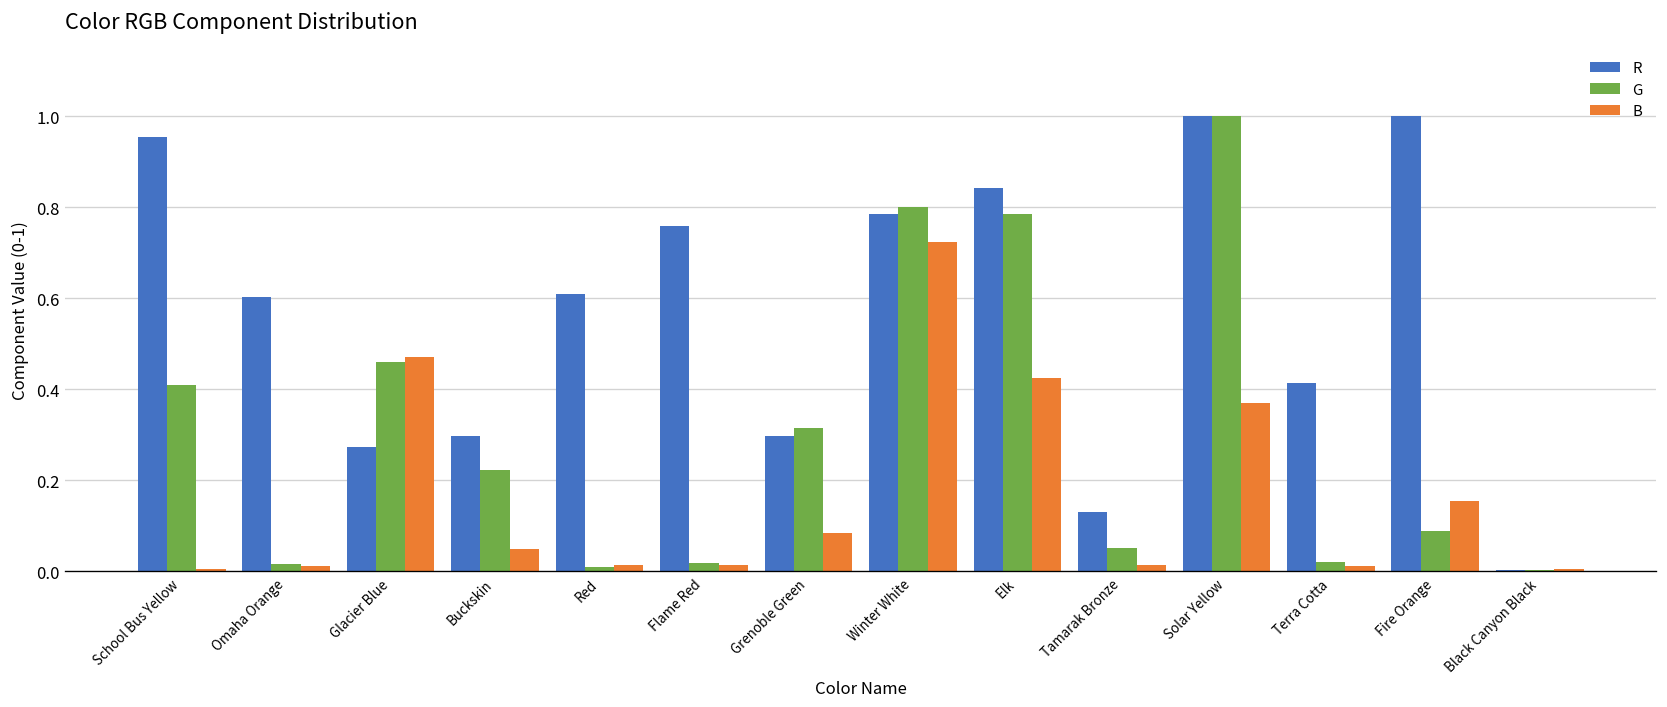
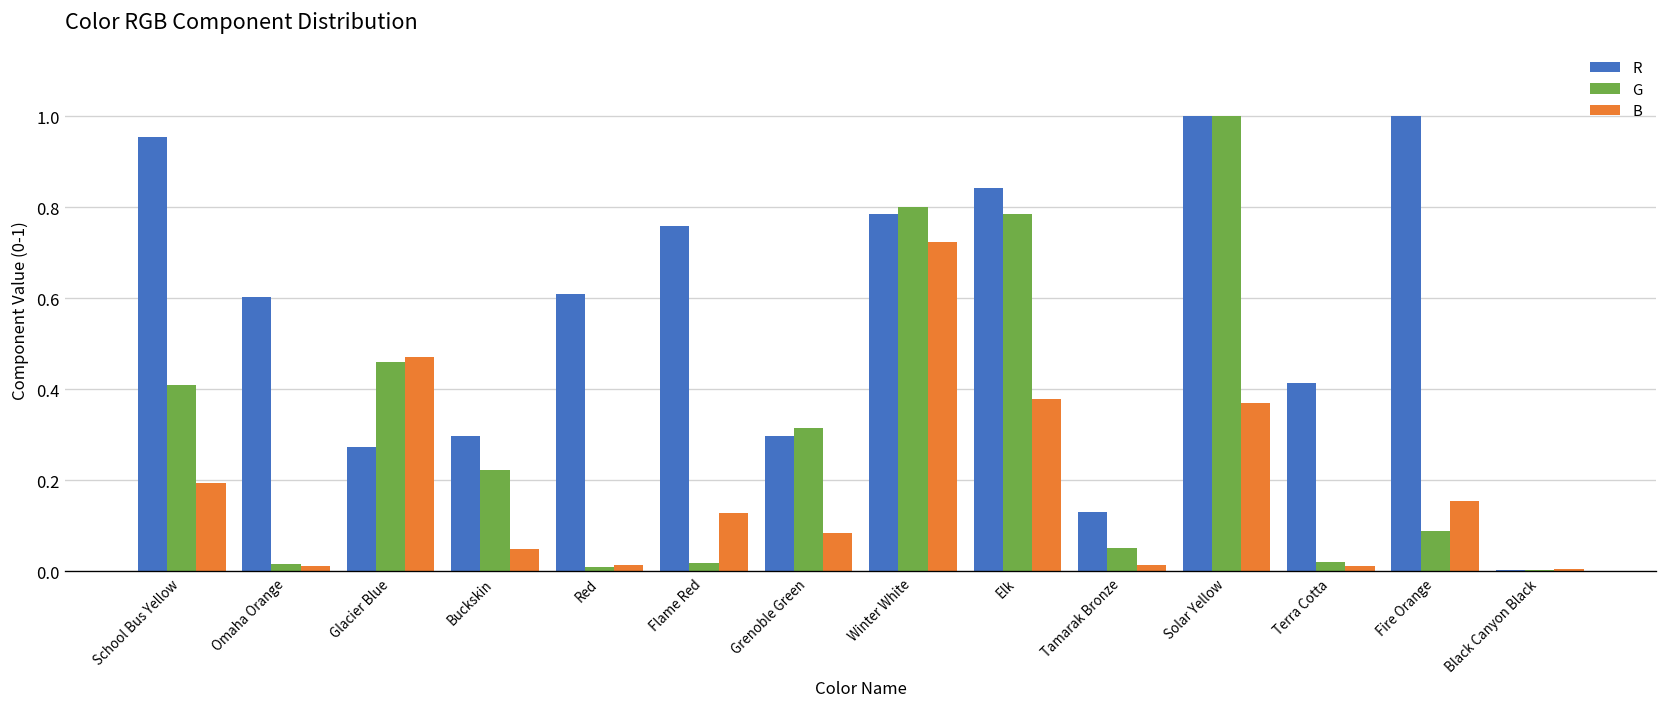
  {
    "R": {
      "School Bus Yellow": 0.95,
      "Omaha Orange": 0.60,
      "Glacier Blue": 0.27,
      "Buckskin": 0.30,
      "Red": 0.61,
      "Flame Red": 0.76,
      "Grenoble Green": 0.30,
      "Winter White": 0.79,
      "Elk": 0.84,
      "Tamarak Bronze": 0.13,
      "Solar Yellow": 1.00,
      "Terra Cotta": 0.41,
      "Fire Orange": 1.00
    },
    "G": {
      "School Bus Yellow": 0.41,
      "Omaha Orange": 0.02,
      "Glacier Blue": 0.46,
      "Buckskin": 0.22,
      "Red": 0.01,
      "Flame Red": 0.02,
      "Grenoble Green": 0.31,
      "Winter White": 0.80,
      "Elk": 0.79,
      "Tamarak Bronze": 0.05,
      "Solar Yellow": 1.00,
      "Terra Cotta": 0.02,
      "Fire Orange": 0.09
    },
    "B": {
-     "School Bus Yellow": 0.01,
+     "School Bus Yellow": 0.19,
      "Omaha Orange": 0.01,
      "Glacier Blue": 0.47,
      "Buckskin": 0.05,
      "Red": 0.01,
-     "Flame Red": 0.01,
+     "Flame Red": 0.13,
      "Grenoble Green": 0.08,
      "Winter White": 0.72,
-     "Elk": 0.42,
+     "Elk": 0.38,
      "Tamarak Bronze": 0.01,
      "Solar Yellow": 0.37,
      "Terra Cotta": 0.01,
      "Fire Orange": 0.15
    }
  }
